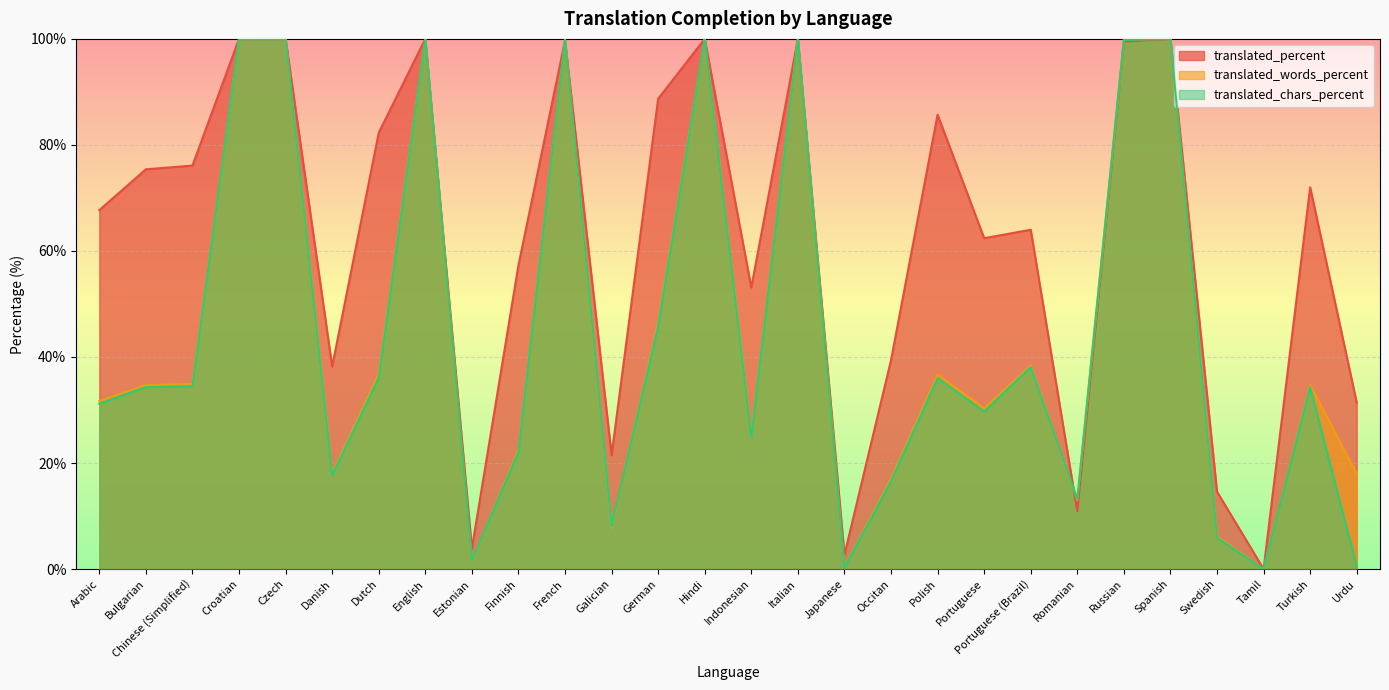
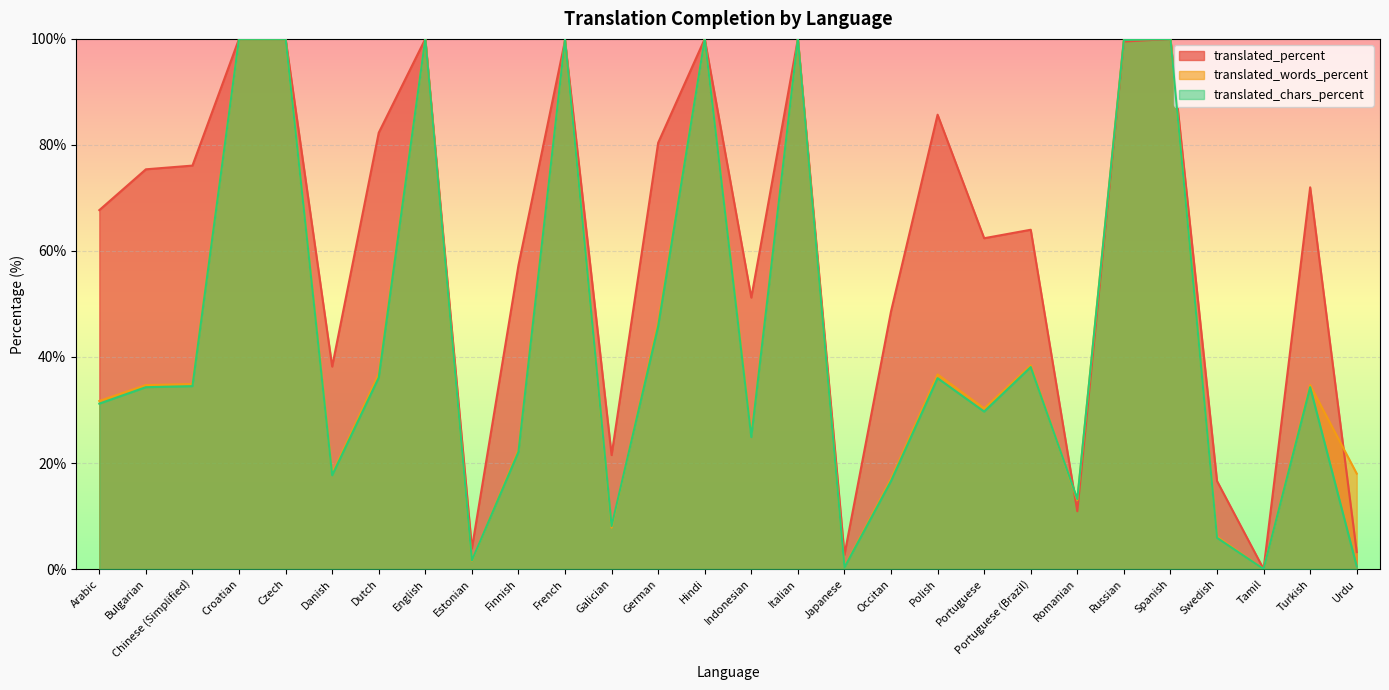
  {
    "translated_percent": {
      "Arabic": "68%",
      "Bulgarian": "75%",
      "Chinese (Simplified)": "76%",
      "Danish": "38%",
      "Dutch": "82%",
      "Estonian": "4%",
      "Finnish": "57%",
      "Galician": "22%",
-     "German": "89%",
-     "Indonesian": "53%",
+     "German": "80%",
+     "Indonesian": "51%",
      "Japanese": "3%",
-     "Occitan": "39%",
+     "Occitan": "49%",
      "Polish": "86%",
      "Portuguese": "62%",
      "Portuguese (Brazil)": "64%",
      "Romanian": "11%",
-     "Swedish": "15%",
+     "Swedish": "17%",
      "Turkish": "72%",
-     "Urdu": "31%"
+     "Urdu": "3%"
    },
    "translated_words_percent": {
      "Arabic": "32%",
      "Dutch": "37%",
      "German": "47%",
      "Indonesian": "25%",
      "Polish": "37%",
      "Portuguese": "30%",
      "Urdu": "18%"
    },
    "translated_chars_percent": {
      "Arabic": "31%",
      "Dutch": "36%",
      "German": "46%",
      "Indonesian": "25%",
      "Polish": "36%",
      "Portuguese": "30%",
      "Urdu": "1%"
    }
  }
